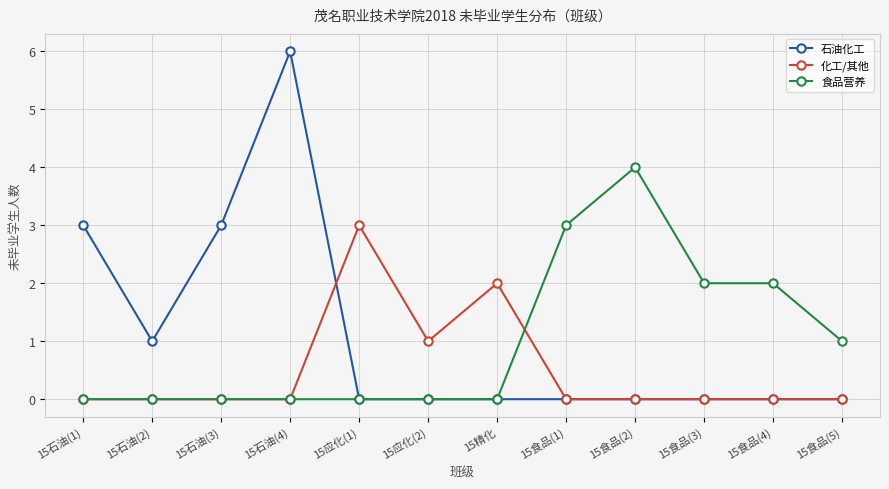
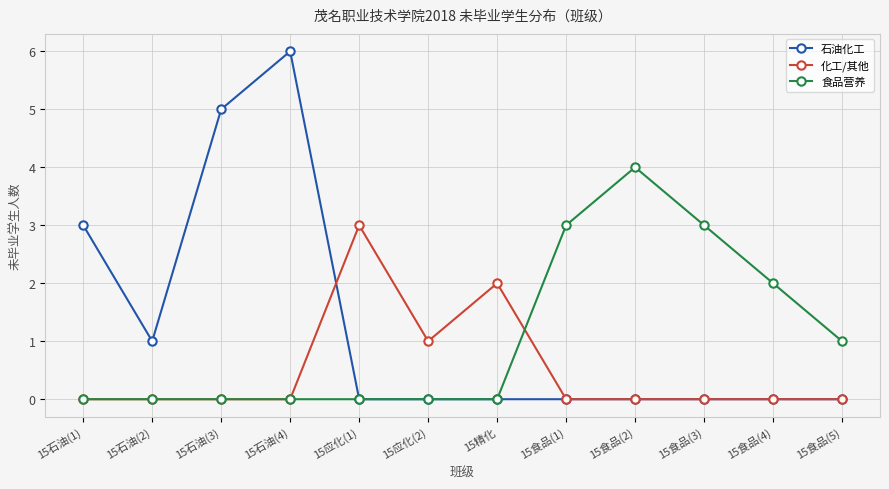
  {
    "石油化工": {
      "15石油(1)": 3,
      "15石油(2)": 1,
-     "15石油(3)": 3,
+     "15石油(3)": 5,
      "15石油(4)": 6
    },
    "化工/其他": {
      "15应化(1)": 3,
      "15应化(2)": 1,
      "15精化": 2
    },
    "食品营养": {
      "15食品(1)": 3,
      "15食品(2)": 4,
-     "15食品(3)": 2,
+     "15食品(3)": 3,
      "15食品(4)": 2,
      "15食品(5)": 1
    }
  }
